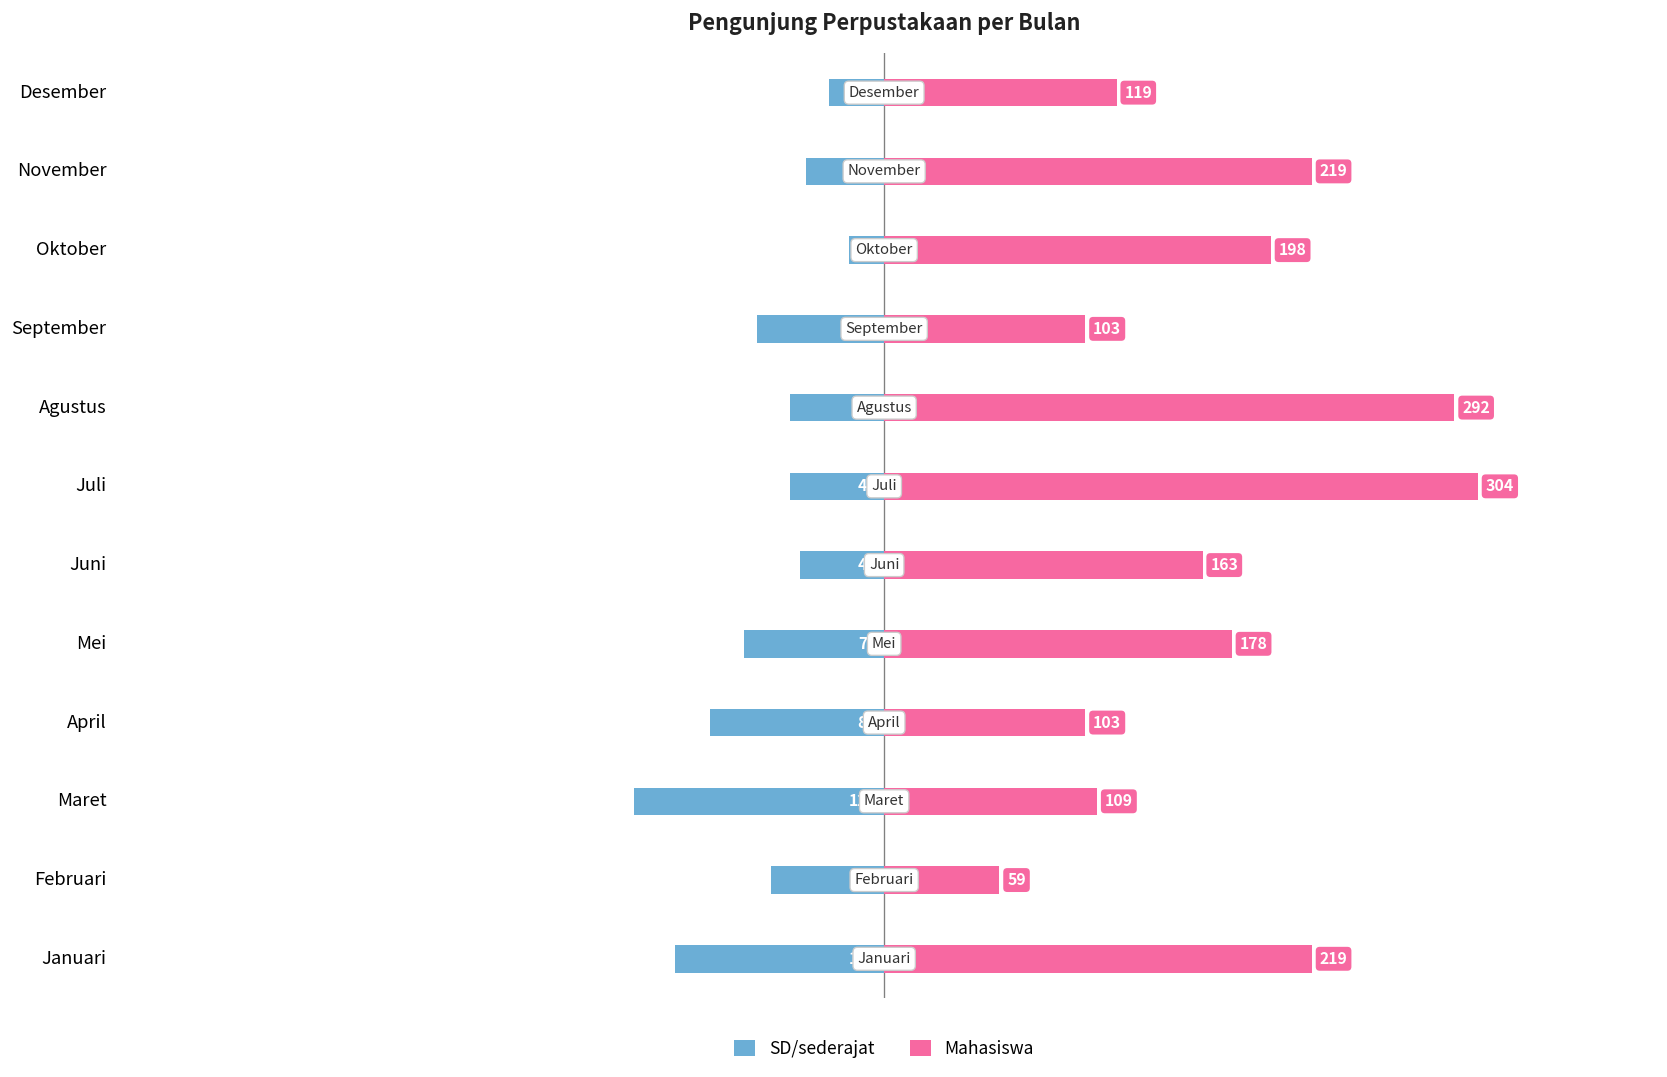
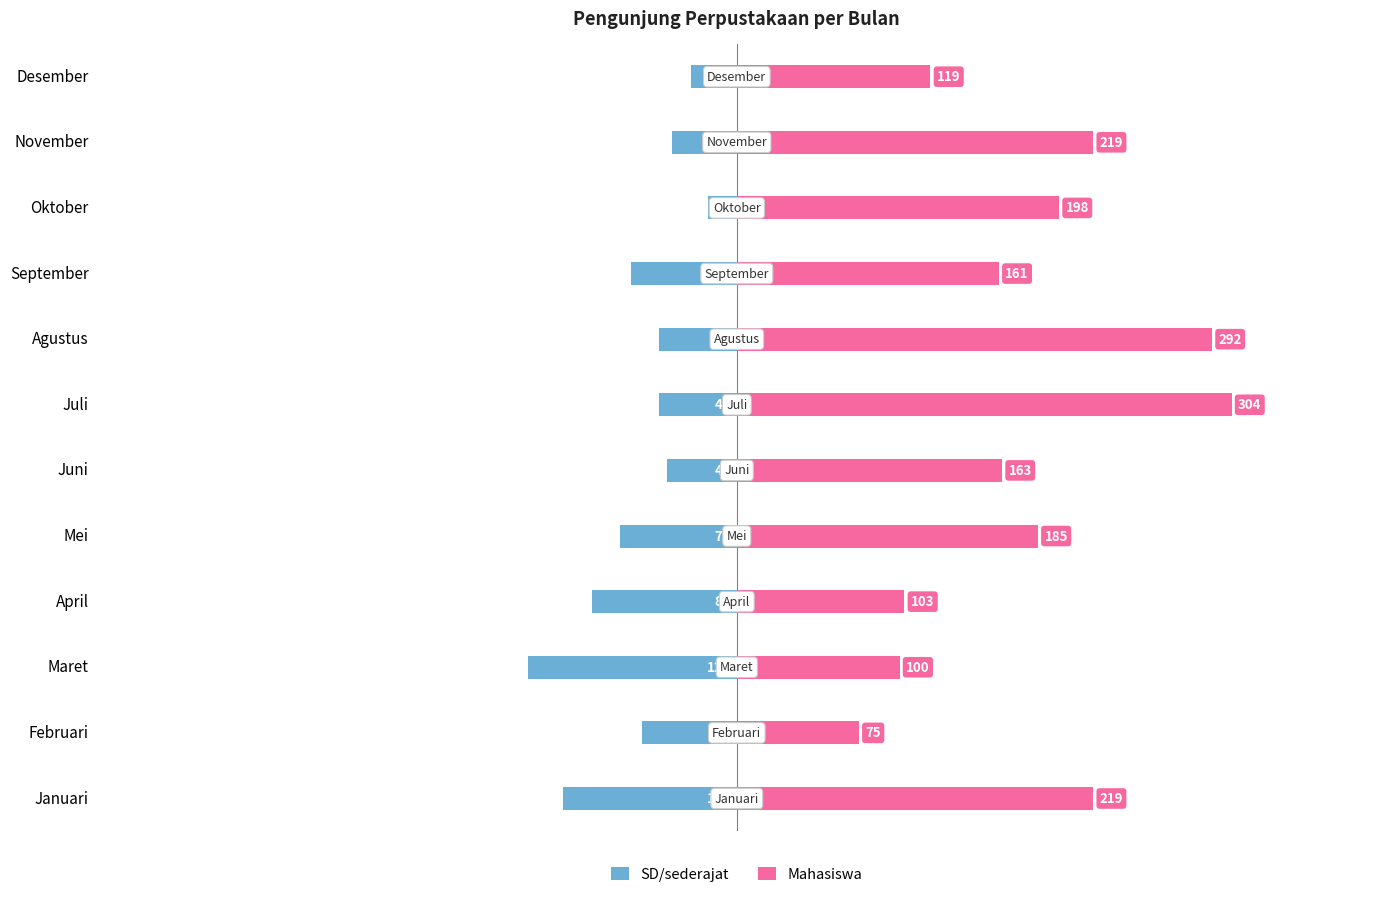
  {
    "Mahasiswa": {
-     "September": 103,
-     "Mei": 178,
-     "Maret": 109,
-     "Februari": 59
+     "September": 161,
+     "Mei": 185,
+     "Maret": 100,
+     "Februari": 75
    }
  }
